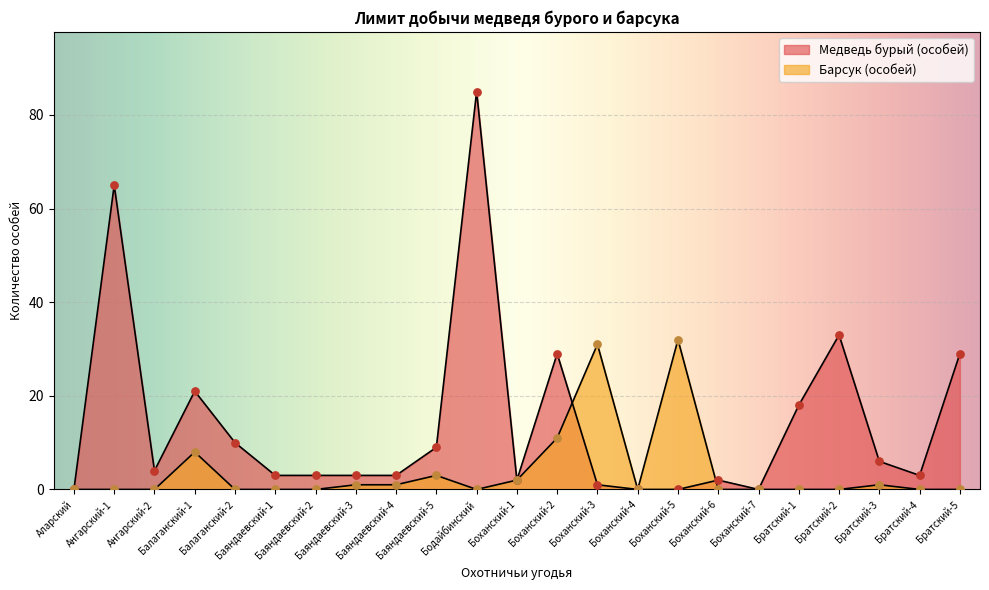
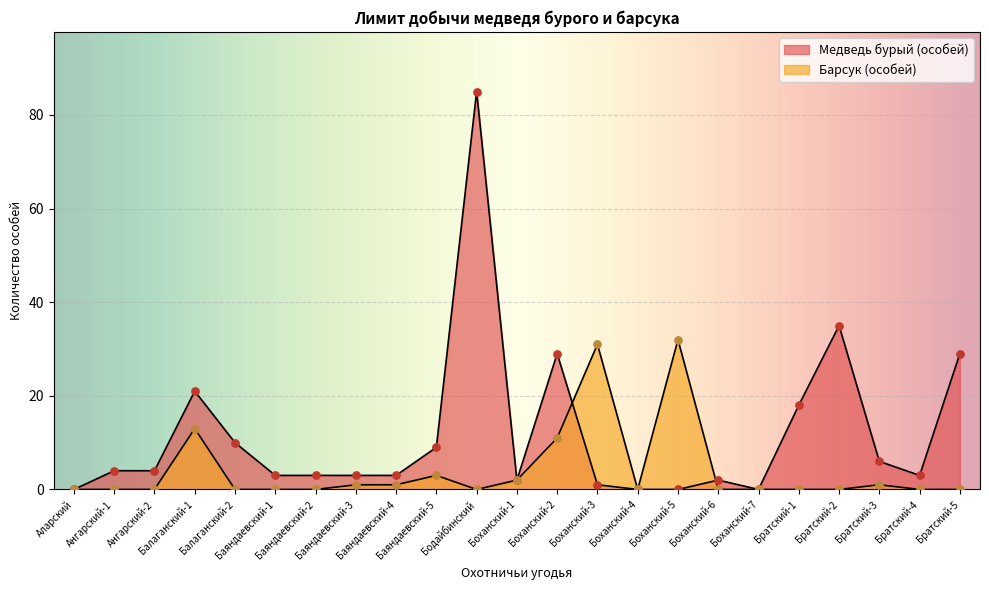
  {
    "Медведь бурый (особей)": {
-     "Ангарский-1": 65,
+     "Ангарский-1": 4,
      "Ангарский-2": 4,
      "Балаганский-1": 21,
      "Балаганский-2": 10,
      "Баяндаевский-1": 3,
      "Баяндаевский-2": 3,
      "Баяндаевский-3": 3,
      "Баяндаевский-4": 3,
      "Баяндаевский-5": 9,
      "Бодайбинский": 85,
      "Боханский-2": 29,
      "Боханский-3": 1,
      "Боханский-5": 0,
      "Боханский-6": 2,
      "Братский-1": 18,
-     "Братский-2": 33,
+     "Братский-2": 35,
      "Братский-3": 6,
      "Братский-4": 3,
      "Братский-5": 29
    },
    "Барсук (особей)": {
      "Ангарский-1": 0,
      "Ангарский-2": 0,
-     "Балаганский-1": 8,
+     "Балаганский-1": 13,
      "Балаганский-2": 0,
      "Баяндаевский-1": 0,
      "Баяндаевский-2": 0,
      "Баяндаевский-3": 1,
      "Баяндаевский-4": 1,
      "Баяндаевский-5": 3,
      "Бодайбинский": 0,
      "Боханский-2": 11,
      "Боханский-3": 31,
      "Боханский-5": 32,
      "Боханский-6": 0,
      "Братский-1": 0,
      "Братский-2": 0,
      "Братский-3": 1,
      "Братский-4": 0,
      "Братский-5": 0
    }
  }
